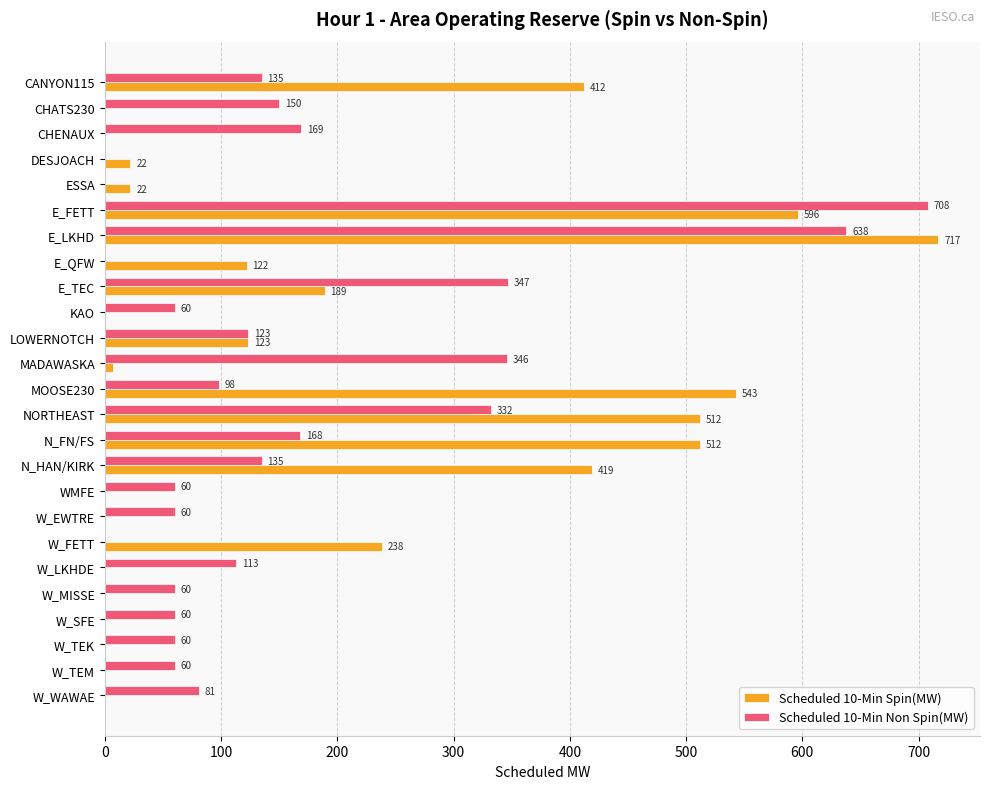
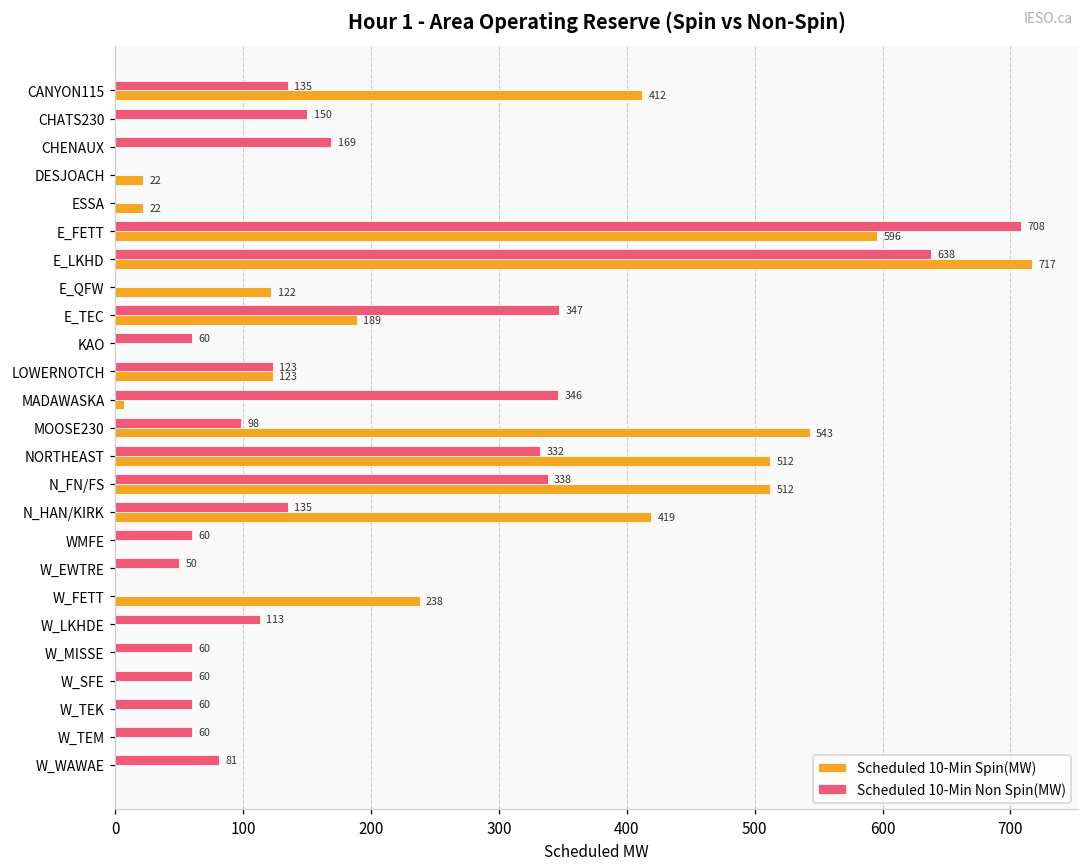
  {
    "Scheduled 10-Min Spin(MW)": {
      "CANYON115": 412,
      "DESJOACH": 22,
      "ESSA": 22,
      "E_FETT": 596,
      "E_LKHD": 717,
      "E_QFW": 122,
      "E_TEC": 189,
      "LOWERNOTCH": 123,
      "MOOSE230": 543,
      "NORTHEAST": 512,
      "N_FN/FS": 512,
      "N_HAN/KIRK": 419,
      "W_FETT": 238
    },
    "Scheduled 10-Min Non Spin(MW)": {
      "CANYON115": 135,
      "CHATS230": 150,
      "CHENAUX": 169,
      "E_FETT": 708,
      "E_LKHD": 638,
      "E_TEC": 347,
      "KAO": 60,
      "LOWERNOTCH": 123,
      "MADAWASKA": 346,
      "MOOSE230": 98,
      "NORTHEAST": 332,
-     "N_FN/FS": 168,
+     "N_FN/FS": 338,
      "N_HAN/KIRK": 135,
      "WMFE": 60,
-     "W_EWTRE": 60,
+     "W_EWTRE": 50,
      "W_LKHDE": 113,
      "W_MISSE": 60,
      "W_SFE": 60,
      "W_TEK": 60,
      "W_TEM": 60,
      "W_WAWAE": 81
    }
  }
